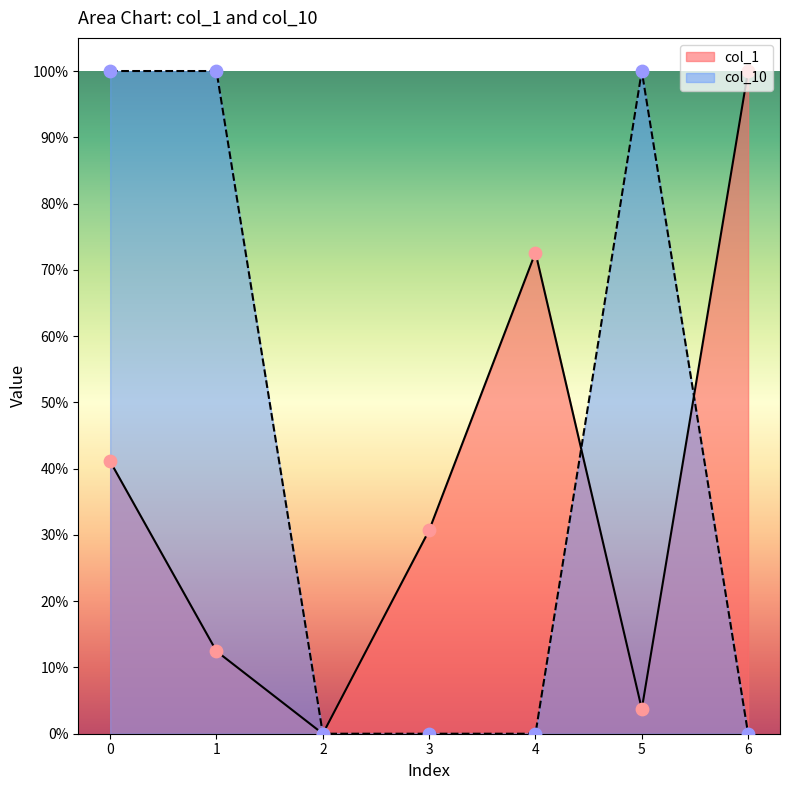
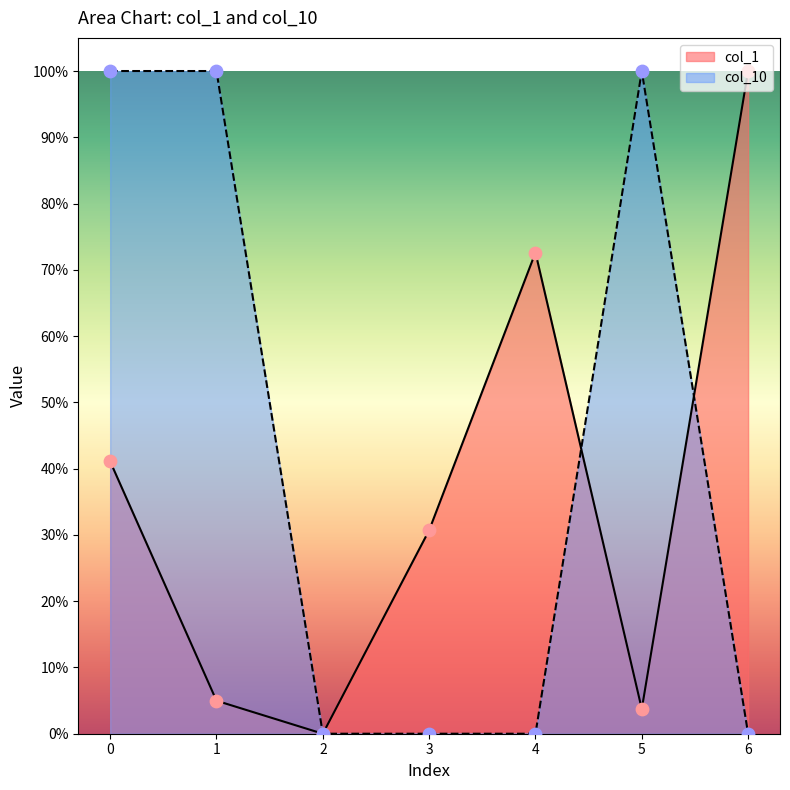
  {
    "col_1": {
      "0": "41%",
-     "1": "12%",
+     "1": "5%",
      "3": "31%",
      "4": "73%",
      "5": "4%"
    },
    "col_10": {
      "0": "100%",
      "1": "100%",
      "3": "0%",
      "4": "0%",
      "5": "100%",
      "6": "0%"
    }
  }
